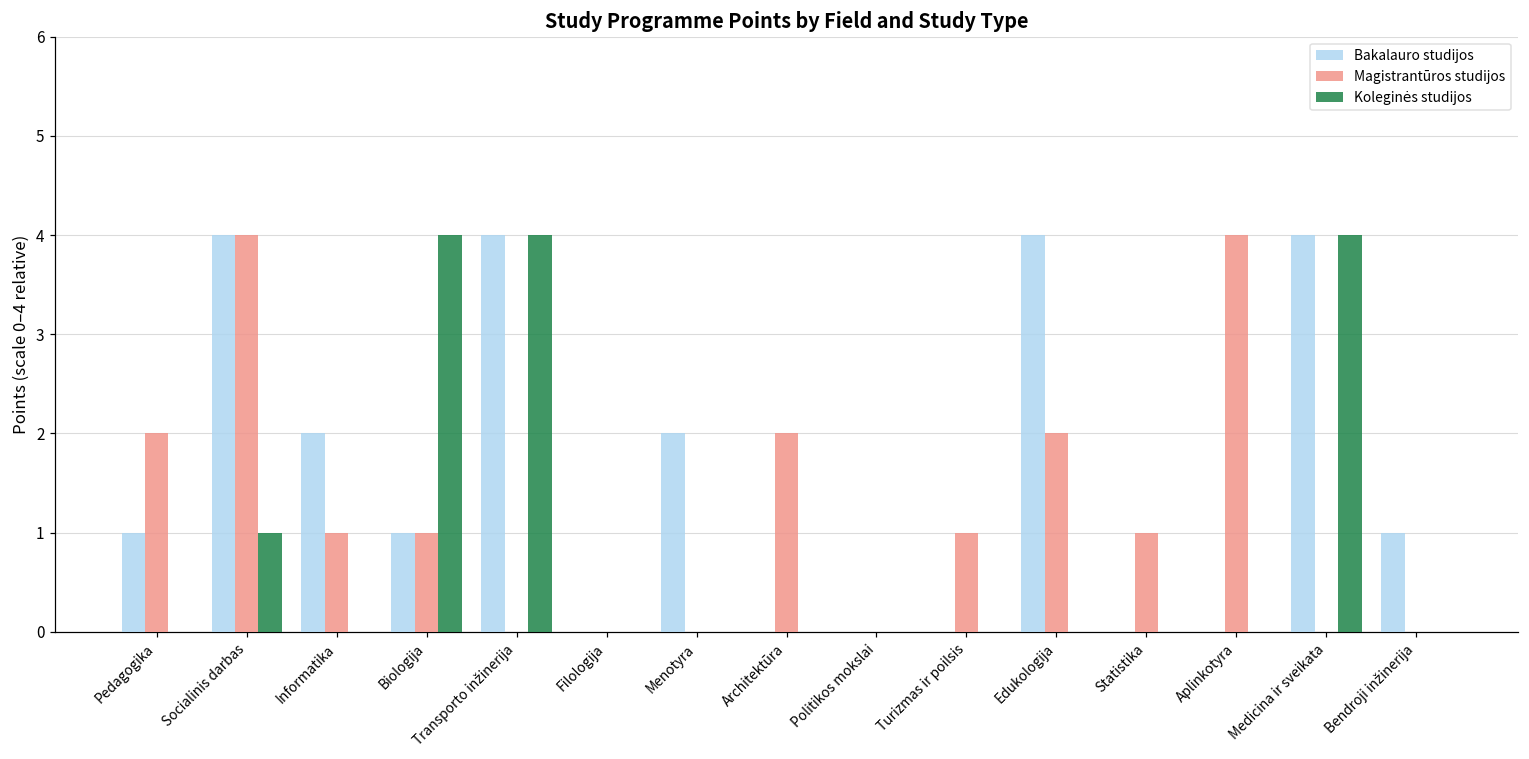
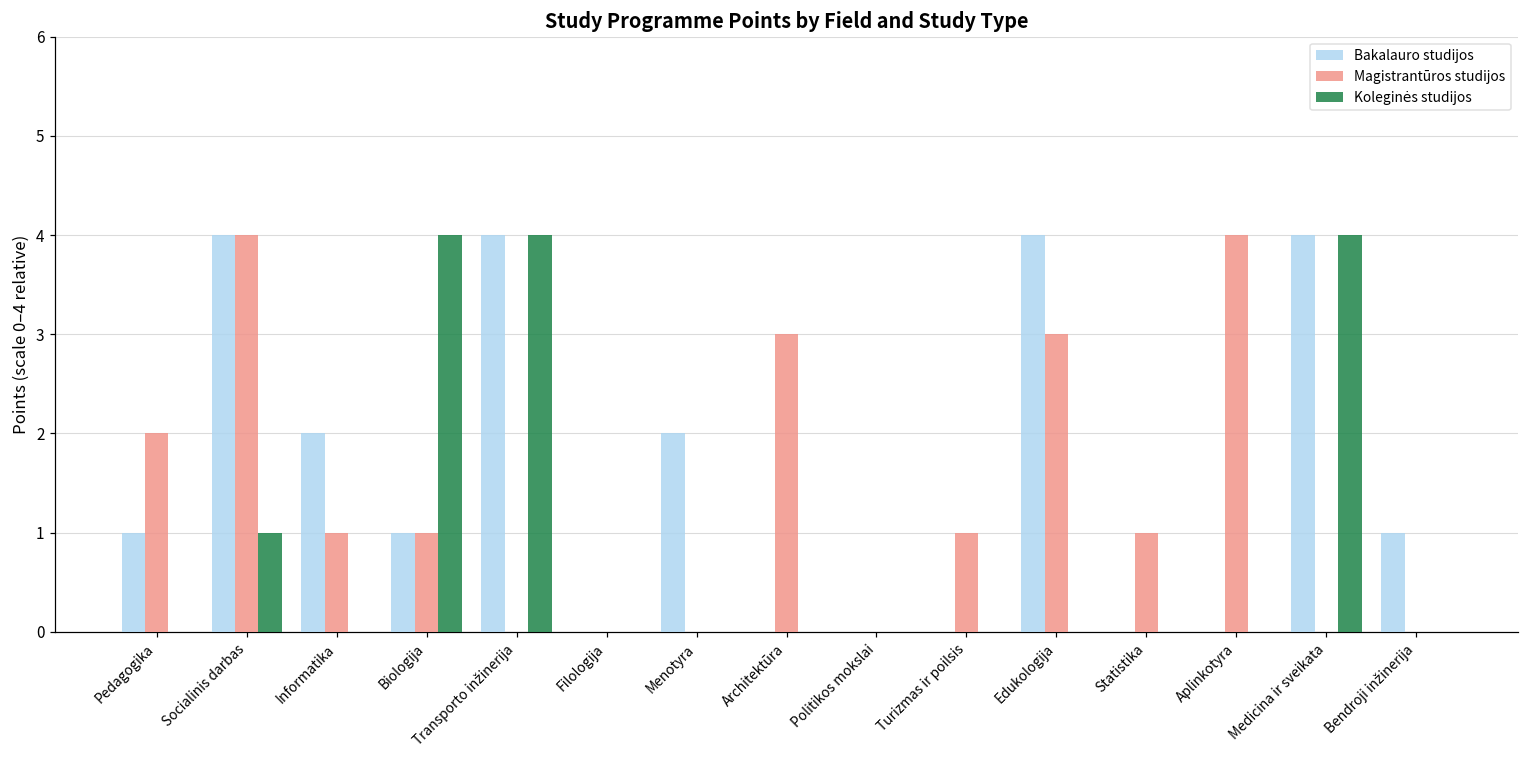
  {
    "Bakalauro studijos": {
      "Pedagogika": 1,
      "Socialinis darbas": 4,
      "Informatika": 2,
      "Biologija": 1,
      "Transporto inžinerija": 4,
      "Filologija": 0,
      "Menotyra": 2,
      "Architektūra": 0,
      "Politikos mokslai": 0,
      "Turizmas ir poilsis": 0,
      "Edukologija": 4,
      "Statistika": 0,
      "Aplinkotyra": 0,
      "Medicina ir sveikata": 4,
      "Bendroji inžinerija": 1
    },
    "Magistrantūros studijos": {
      "Pedagogika": 2,
      "Socialinis darbas": 4,
      "Informatika": 1,
      "Biologija": 1,
      "Transporto inžinerija": 0,
      "Filologija": 0,
      "Menotyra": 0,
-     "Architektūra": 2,
+     "Architektūra": 3,
      "Politikos mokslai": 0,
      "Turizmas ir poilsis": 1,
-     "Edukologija": 2,
+     "Edukologija": 3,
      "Statistika": 1,
      "Aplinkotyra": 4,
      "Medicina ir sveikata": 0,
      "Bendroji inžinerija": 0
    },
    "Koleginės studijos": {
      "Pedagogika": 0,
      "Socialinis darbas": 1,
      "Informatika": 0,
      "Biologija": 4,
      "Transporto inžinerija": 4,
      "Filologija": 0,
      "Menotyra": 0,
      "Architektūra": 0,
      "Politikos mokslai": 0,
      "Turizmas ir poilsis": 0,
      "Edukologija": 0,
      "Statistika": 0,
      "Aplinkotyra": 0,
      "Medicina ir sveikata": 4,
      "Bendroji inžinerija": 0
    }
  }
